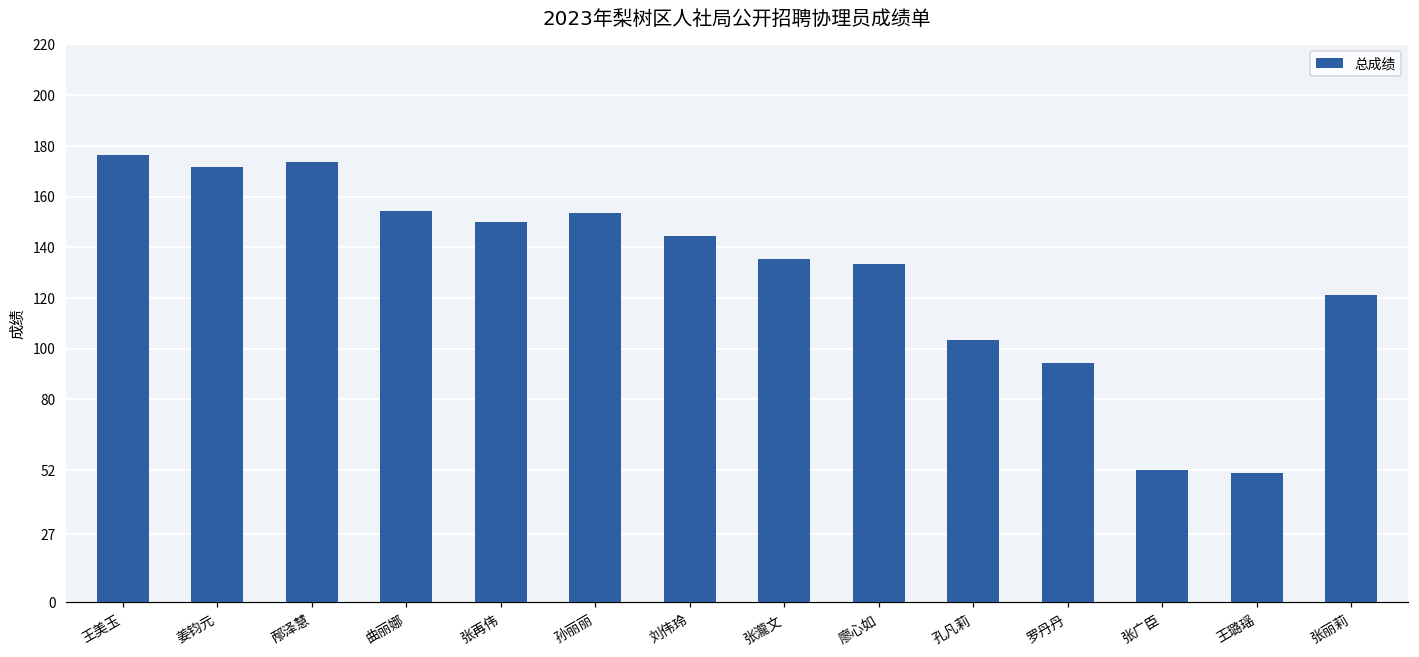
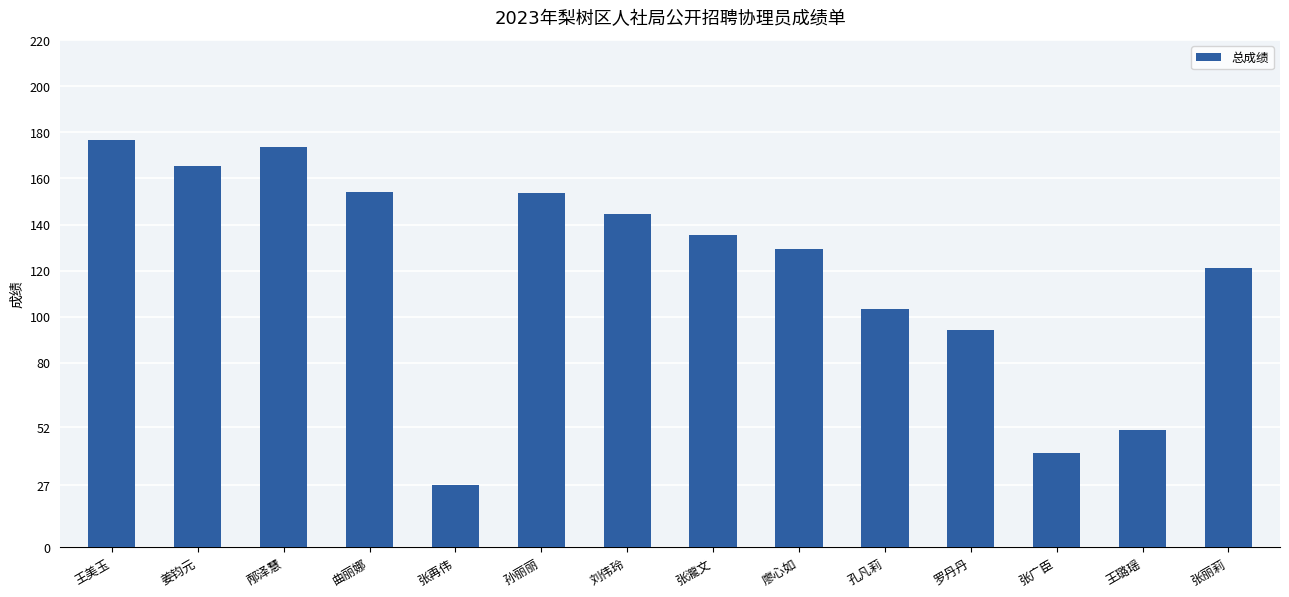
  {
    "王美玉": 177,
-   "姜钧元": 172,
+   "姜钧元": 165,
    "邴泽慧": 174,
    "曲丽娜": 154,
-   "张再伟": 150,
+   "张再伟": 27,
    "孙丽丽": 154,
    "刘伟玲": 145,
    "张瀧文": 135,
-   "廖心如": 134,
+   "廖心如": 129,
    "孔凡莉": 103,
    "罗丹丹": 94,
-   "张广臣": 52,
+   "张广臣": 41,
    "王璐瑶": 51,
    "张丽莉": 121
  }
